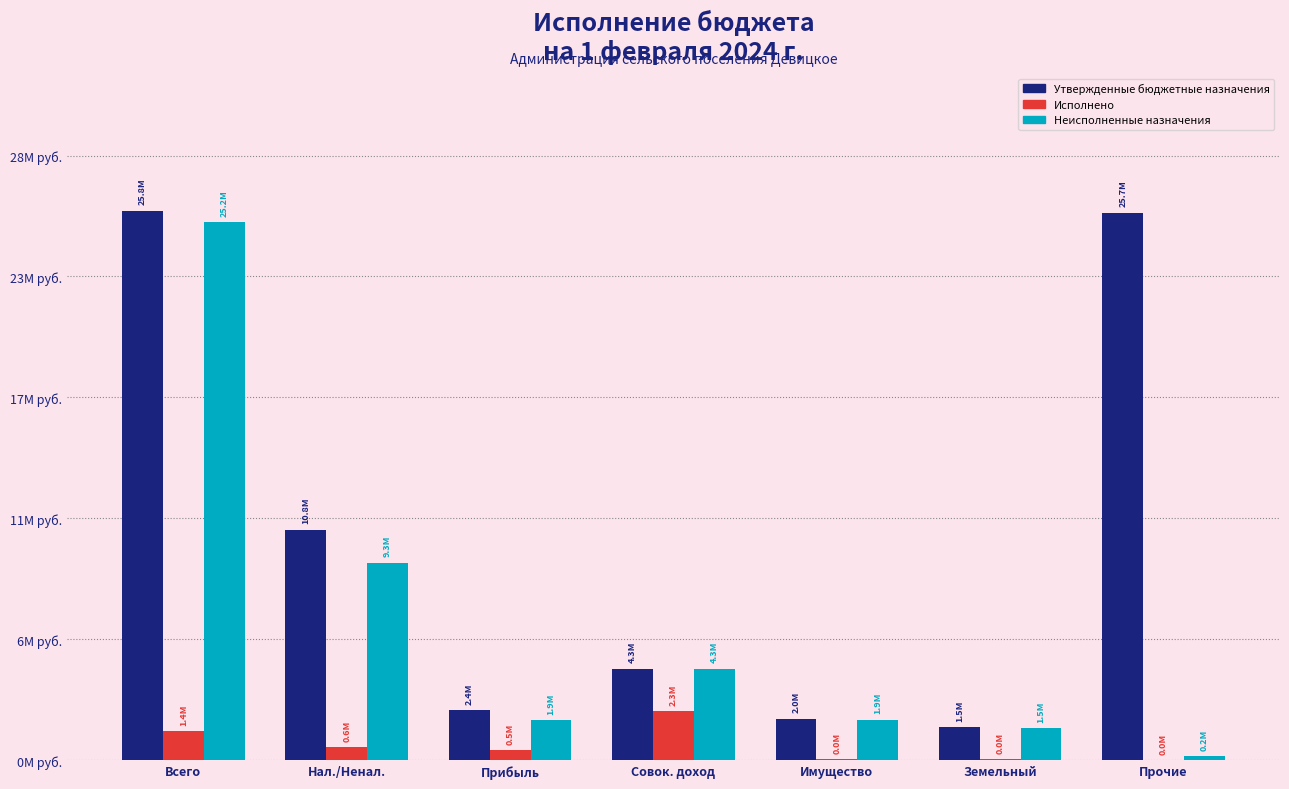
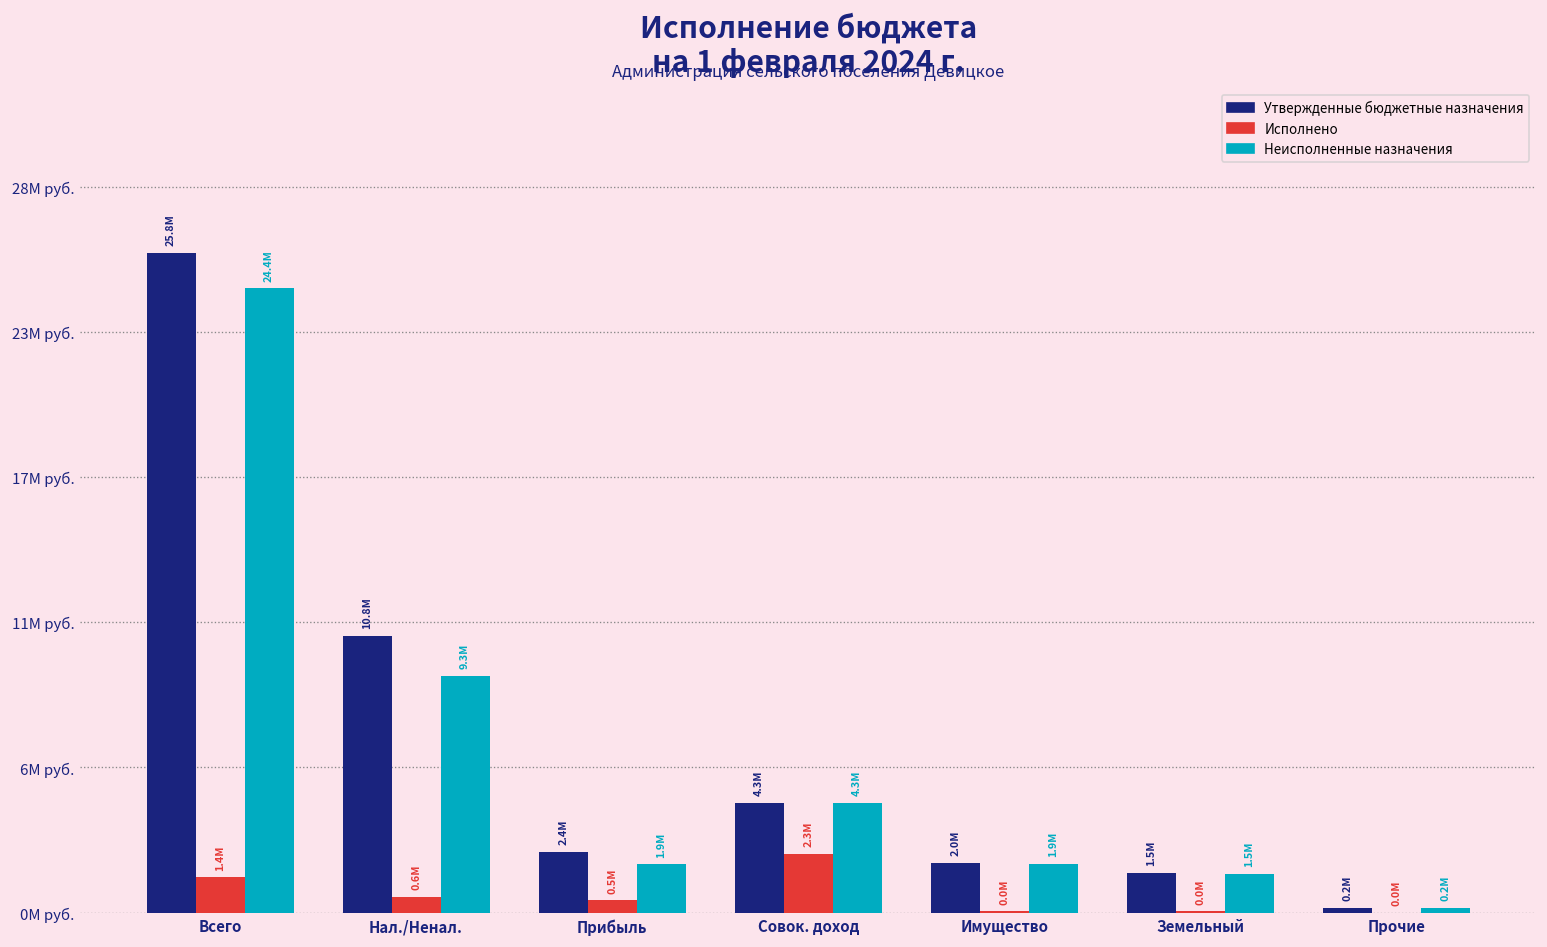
  {
    "Утвержденные бюджетные назначения": {
-     "Прочие": "25.7М"
+     "Прочие": "0.2М"
    },
    "Неисполненные назначения": {
-     "Всего": "25.2М"
+     "Всего": "24.4М"
    }
  }
